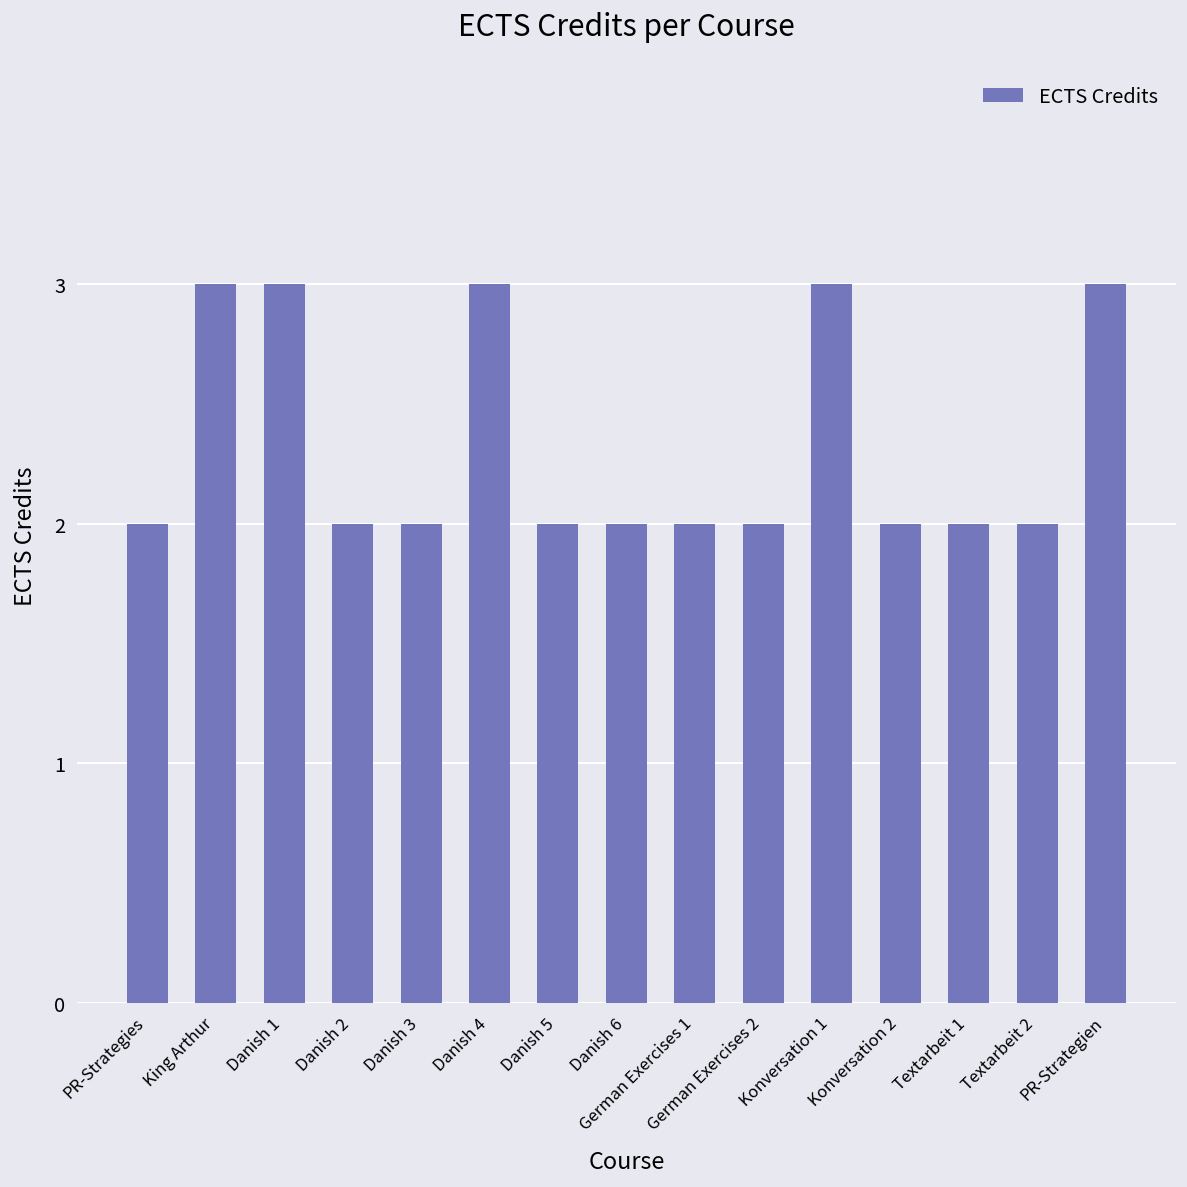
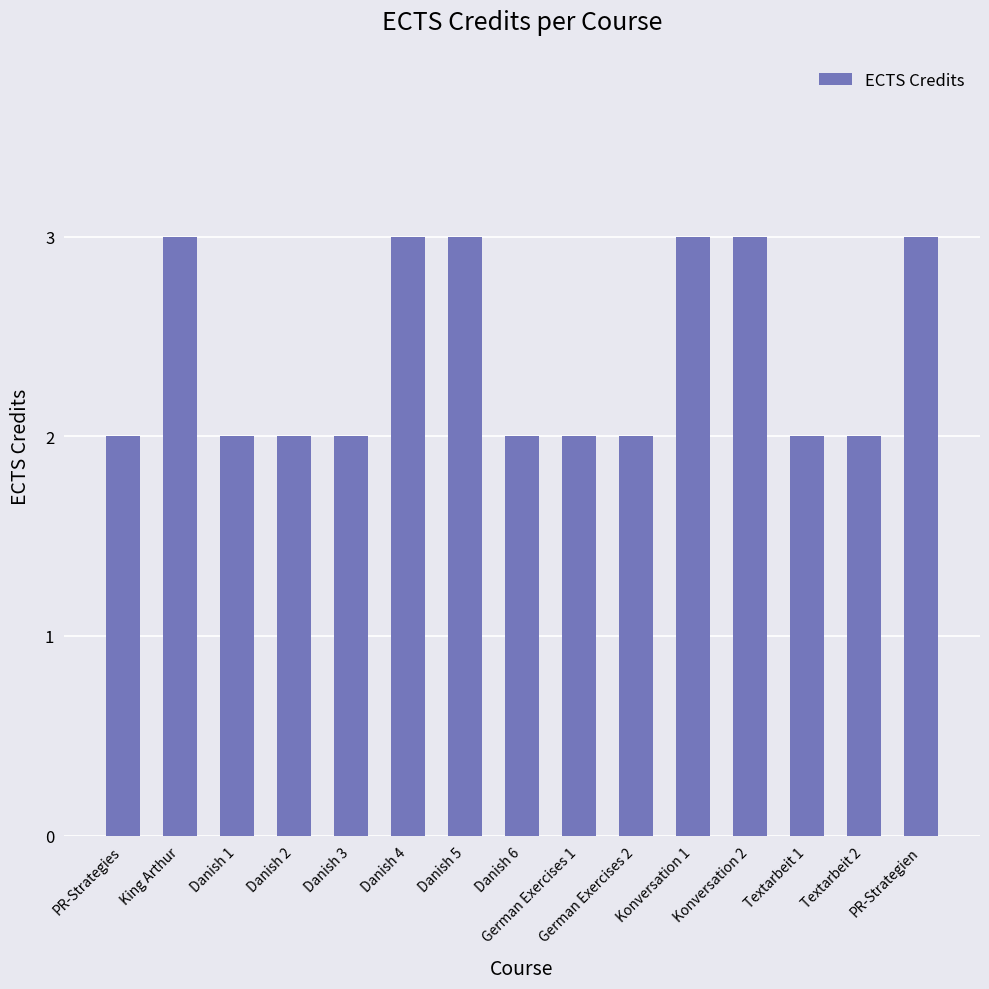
  {
    "PR-Strategies": 2,
    "King Arthur": 3,
-   "Danish 1": 3,
+   "Danish 1": 2,
    "Danish 2": 2,
    "Danish 3": 2,
    "Danish 4": 3,
-   "Danish 5": 2,
+   "Danish 5": 3,
    "Danish 6": 2,
    "German Exercises 1": 2,
    "German Exercises 2": 2,
    "Konversation 1": 3,
-   "Konversation 2": 2,
+   "Konversation 2": 3,
    "Textarbeit 1": 2,
    "Textarbeit 2": 2,
    "PR-Strategien": 3
  }
